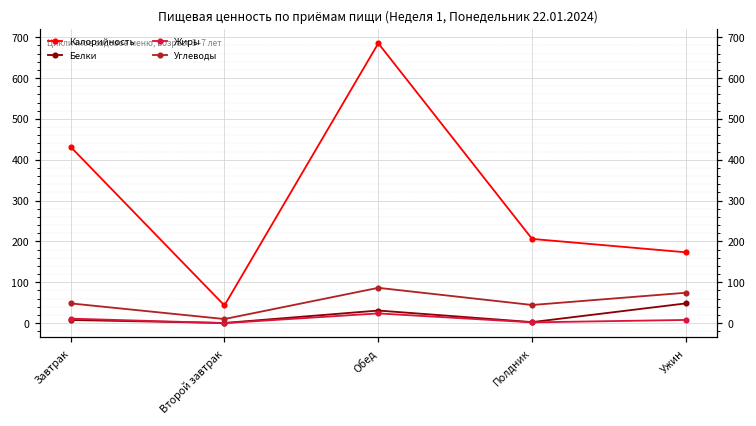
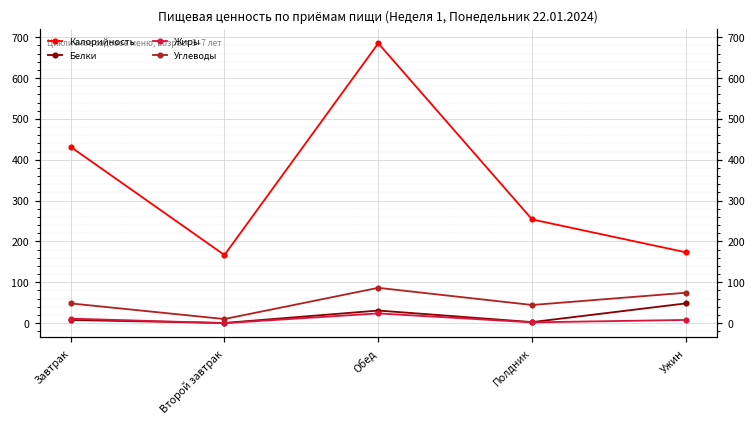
  {
    "Калорийность": {
      "Завтрак": 430,
-     "Второй завтрак": 40,
+     "Второй завтрак": 170,
      "Обед": 690,
-     "Полдник": 210,
+     "Полдник": 250,
      "Ужин": 170
    },
    "Белки": {
      "Обед": 30,
      "Ужин": 50
    }
  }
